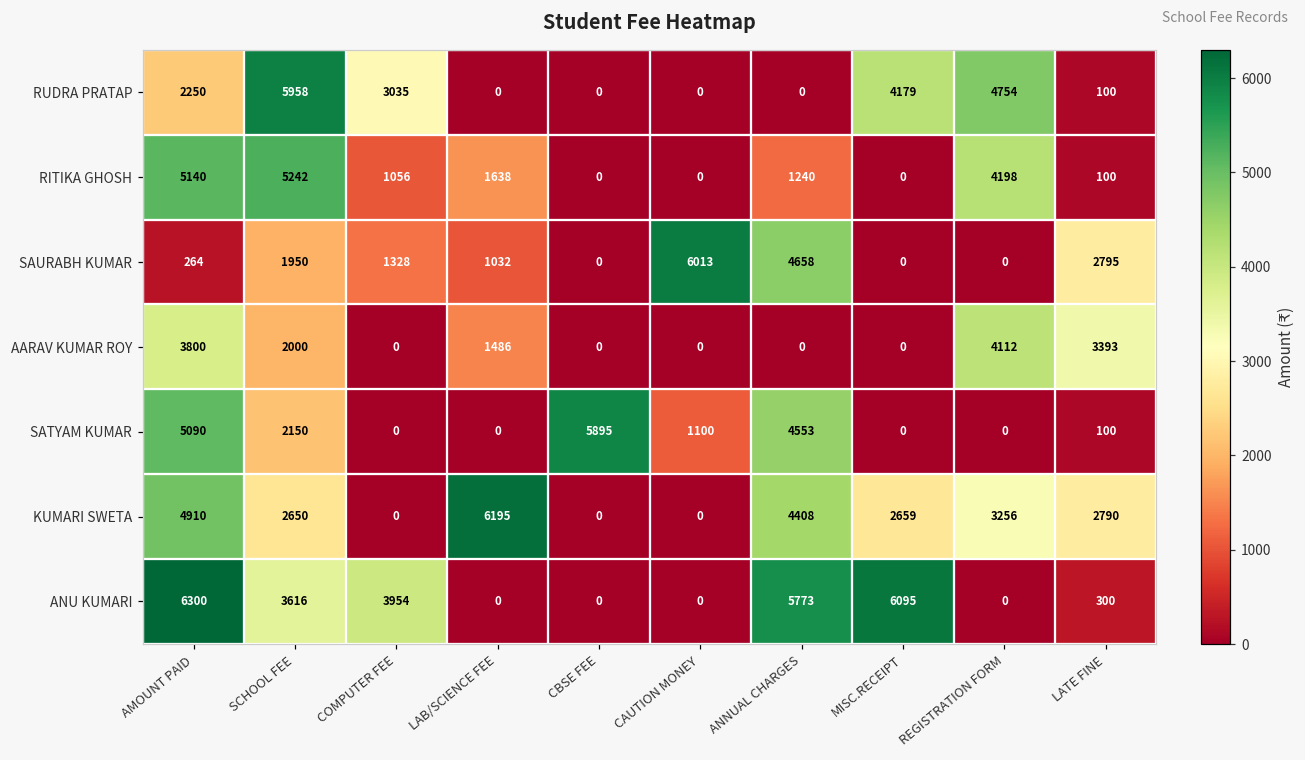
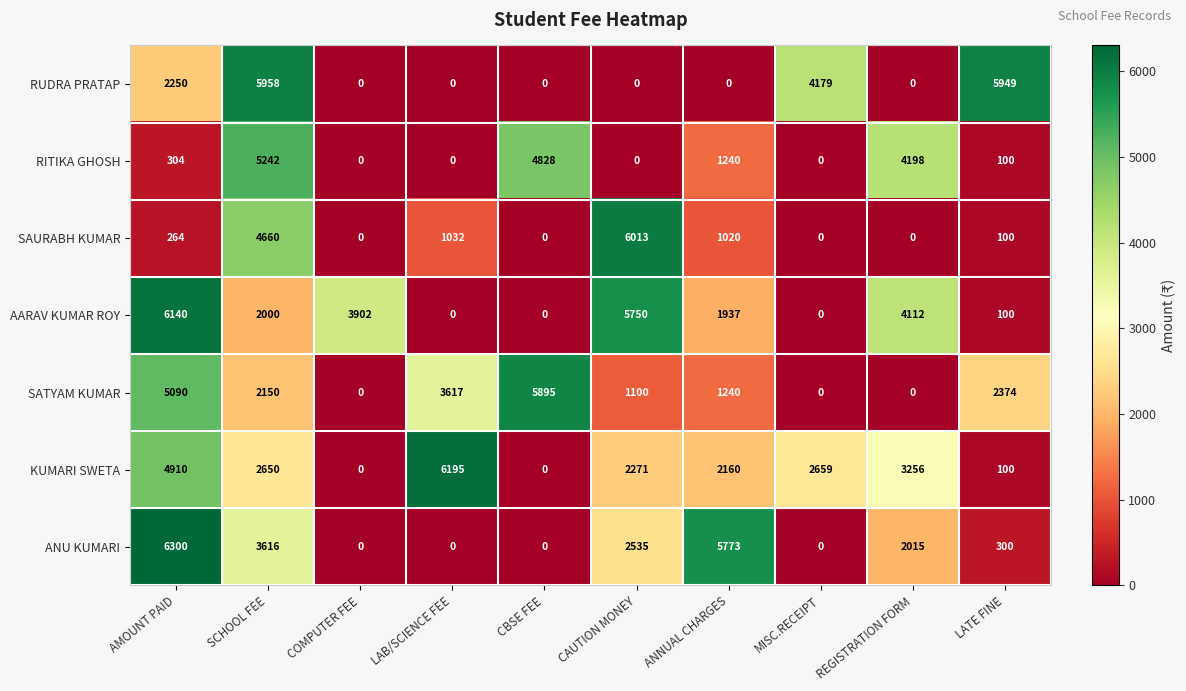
  {
    "RUDRA PRATAP": {
      "AMOUNT PAID": 2250,
      "SCHOOL FEE": 5958,
-     "COMPUTER FEE": 3035,
+     "COMPUTER FEE": 0,
      "LAB/SCIENCE FEE": 0,
      "CBSE FEE": 0,
      "CAUTION MONEY": 0,
      "ANNUAL CHARGES": 0,
      "MISC.RECEIPT": 4179,
-     "REGISTRATION FORM": 4754,
-     "LATE FINE": 100
+     "REGISTRATION FORM": 0,
+     "LATE FINE": 5949
    },
    "RITIKA GHOSH": {
-     "AMOUNT PAID": 5140,
+     "AMOUNT PAID": 304,
      "SCHOOL FEE": 5242,
-     "COMPUTER FEE": 1056,
-     "LAB/SCIENCE FEE": 1638,
-     "CBSE FEE": 0,
+     "COMPUTER FEE": 0,
+     "LAB/SCIENCE FEE": 0,
+     "CBSE FEE": 4828,
      "CAUTION MONEY": 0,
      "ANNUAL CHARGES": 1240,
      "MISC.RECEIPT": 0,
      "REGISTRATION FORM": 4198,
      "LATE FINE": 100
    },
    "SAURABH KUMAR": {
      "AMOUNT PAID": 264,
-     "SCHOOL FEE": 1950,
-     "COMPUTER FEE": 1328,
+     "SCHOOL FEE": 4660,
+     "COMPUTER FEE": 0,
      "LAB/SCIENCE FEE": 1032,
      "CBSE FEE": 0,
      "CAUTION MONEY": 6013,
-     "ANNUAL CHARGES": 4658,
+     "ANNUAL CHARGES": 1020,
      "MISC.RECEIPT": 0,
      "REGISTRATION FORM": 0,
-     "LATE FINE": 2795
+     "LATE FINE": 100
    },
    "AARAV KUMAR ROY": {
-     "AMOUNT PAID": 3800,
+     "AMOUNT PAID": 6140,
      "SCHOOL FEE": 2000,
-     "COMPUTER FEE": 0,
-     "LAB/SCIENCE FEE": 1486,
+     "COMPUTER FEE": 3902,
+     "LAB/SCIENCE FEE": 0,
      "CBSE FEE": 0,
-     "CAUTION MONEY": 0,
-     "ANNUAL CHARGES": 0,
+     "CAUTION MONEY": 5750,
+     "ANNUAL CHARGES": 1937,
      "MISC.RECEIPT": 0,
      "REGISTRATION FORM": 4112,
-     "LATE FINE": 3393
+     "LATE FINE": 100
    },
    "SATYAM KUMAR": {
      "AMOUNT PAID": 5090,
      "SCHOOL FEE": 2150,
      "COMPUTER FEE": 0,
-     "LAB/SCIENCE FEE": 0,
+     "LAB/SCIENCE FEE": 3617,
      "CBSE FEE": 5895,
      "CAUTION MONEY": 1100,
-     "ANNUAL CHARGES": 4553,
+     "ANNUAL CHARGES": 1240,
      "MISC.RECEIPT": 0,
      "REGISTRATION FORM": 0,
-     "LATE FINE": 100
+     "LATE FINE": 2374
    },
    "KUMARI SWETA": {
      "AMOUNT PAID": 4910,
      "SCHOOL FEE": 2650,
      "COMPUTER FEE": 0,
      "LAB/SCIENCE FEE": 6195,
      "CBSE FEE": 0,
-     "CAUTION MONEY": 0,
-     "ANNUAL CHARGES": 4408,
+     "CAUTION MONEY": 2271,
+     "ANNUAL CHARGES": 2160,
      "MISC.RECEIPT": 2659,
      "REGISTRATION FORM": 3256,
-     "LATE FINE": 2790
+     "LATE FINE": 100
    },
    "ANU KUMARI": {
      "AMOUNT PAID": 6300,
      "SCHOOL FEE": 3616,
-     "COMPUTER FEE": 3954,
+     "COMPUTER FEE": 0,
      "LAB/SCIENCE FEE": 0,
      "CBSE FEE": 0,
-     "CAUTION MONEY": 0,
+     "CAUTION MONEY": 2535,
      "ANNUAL CHARGES": 5773,
-     "MISC.RECEIPT": 6095,
-     "REGISTRATION FORM": 0,
+     "MISC.RECEIPT": 0,
+     "REGISTRATION FORM": 2015,
      "LATE FINE": 300
    }
  }
